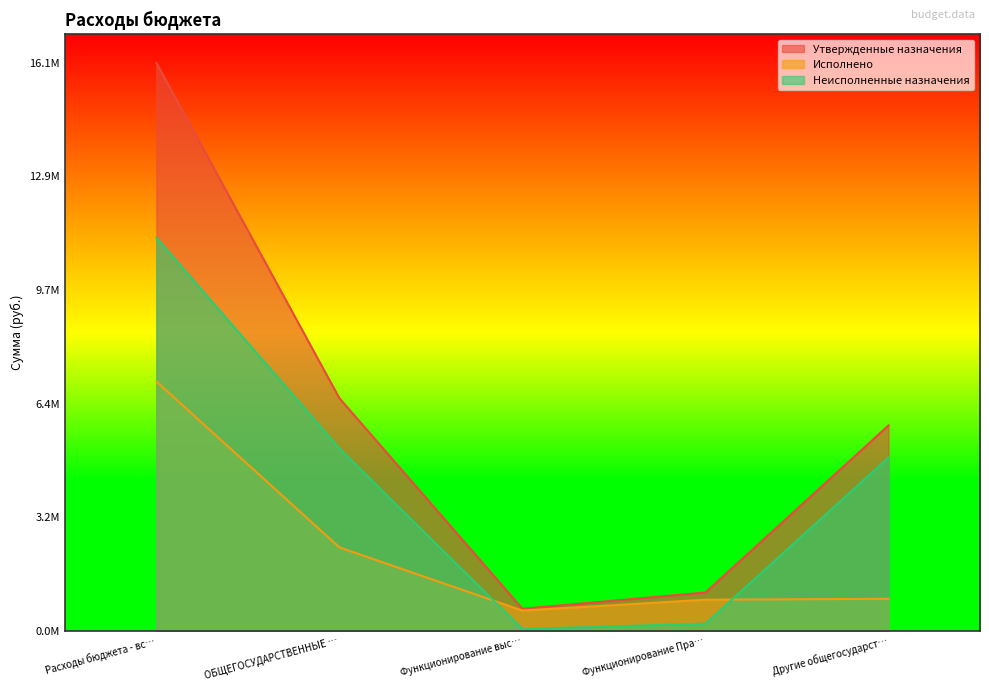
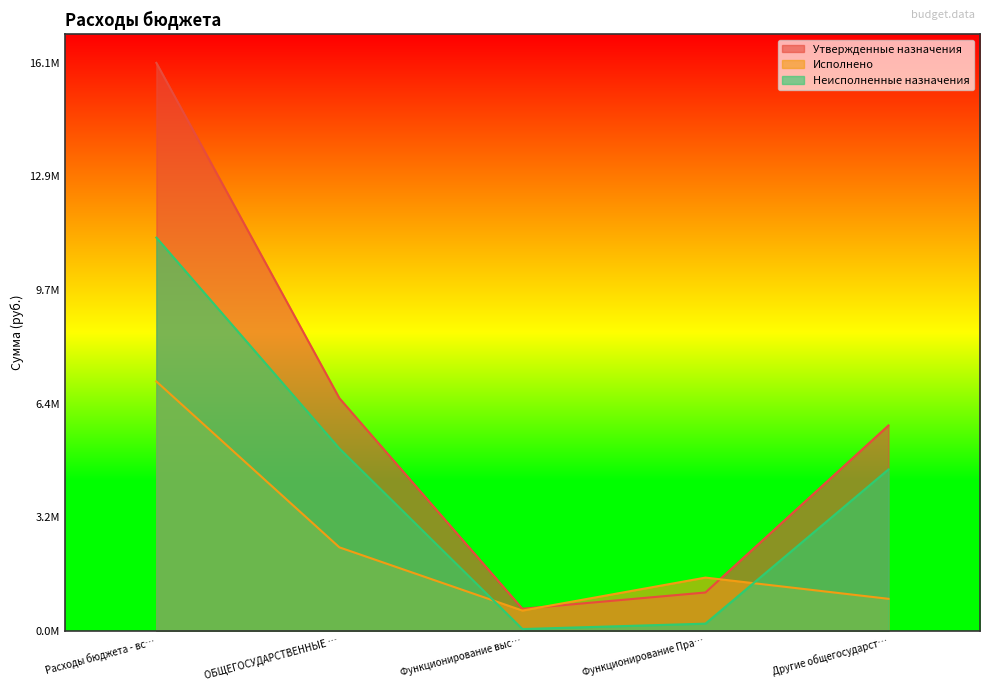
  {
    "Утвержденные назначения": {
      "Расходы бюджета - вс…": "16.1М",
      "ОБЩЕГОСУДАРСТВЕННЫЕ …": "6.6М",
      "Функционирование Пра…": "1.1М",
      "Другие общегосударст…": "5.8М"
    },
    "Исполнено": {
      "Расходы бюджета - вс…": "7.1М",
      "ОБЩЕГОСУДАРСТВЕННЫЕ …": "2.4М",
-     "Функционирование Пра…": "0.9М",
+     "Функционирование Пра…": "1.5М",
      "Другие общегосударст…": "0.9М"
    },
    "Неисполненные назначения": {
      "Расходы бюджета - вс…": "11.1М",
      "ОБЩЕГОСУДАРСТВЕННЫЕ …": "5.2М",
      "Функционирование выс…": "0.1М",
      "Функционирование Пра…": "0.2М",
-     "Другие общегосударст…": "4.9М"
+     "Другие общегосударст…": "4.6М"
    }
  }
